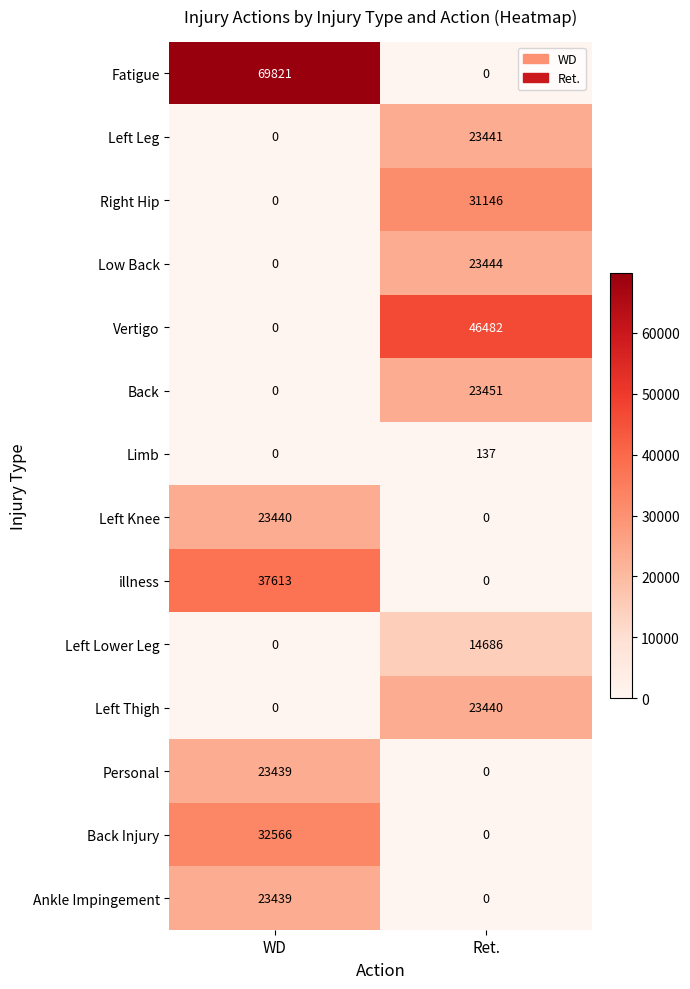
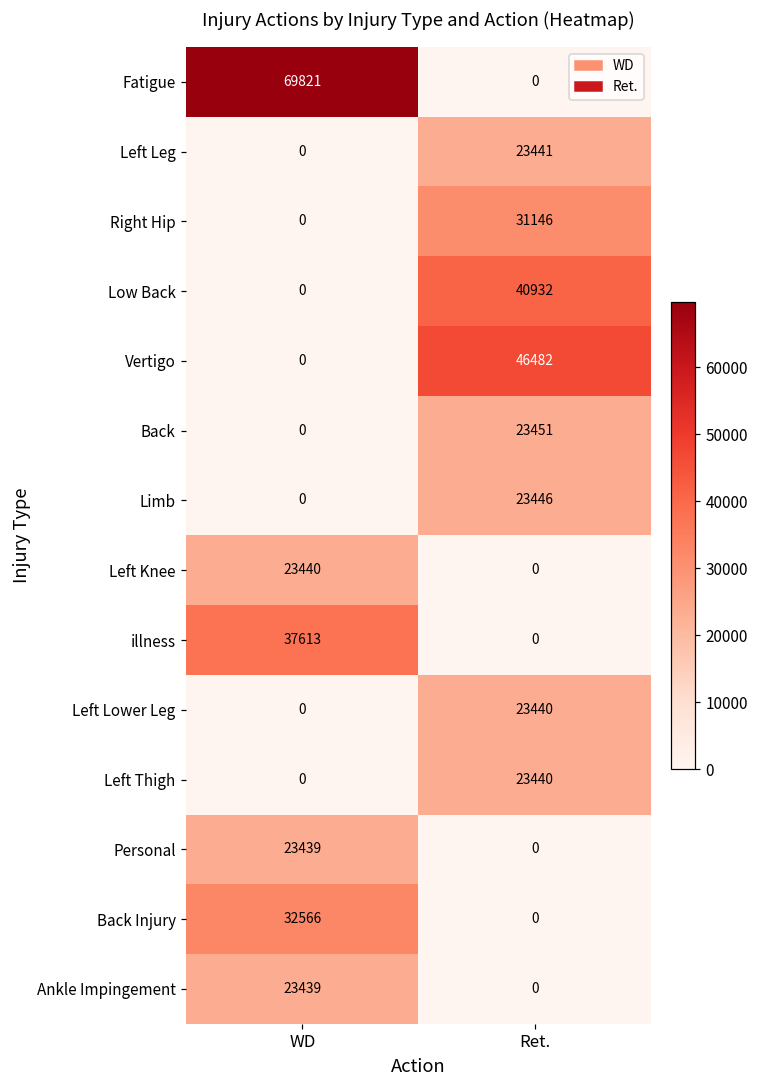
  {
    "Fatigue": {
      "WD": 69821,
      "Ret.": 0
    },
    "Left Leg": {
      "WD": 0,
      "Ret.": 23441
    },
    "Right Hip": {
      "WD": 0,
      "Ret.": 31146
    },
    "Low Back": {
      "WD": 0,
-     "Ret.": 23444
+     "Ret.": 40932
    },
    "Vertigo": {
      "WD": 0,
      "Ret.": 46482
    },
    "Back": {
      "WD": 0,
      "Ret.": 23451
    },
    "Limb": {
      "WD": 0,
-     "Ret.": 137
+     "Ret.": 23446
    },
    "Left Knee": {
      "WD": 23440,
      "Ret.": 0
    },
    "illness": {
      "WD": 37613,
      "Ret.": 0
    },
    "Left Lower Leg": {
      "WD": 0,
-     "Ret.": 14686
+     "Ret.": 23440
    },
    "Left Thigh": {
      "WD": 0,
      "Ret.": 23440
    },
    "Personal": {
      "WD": 23439,
      "Ret.": 0
    },
    "Back Injury": {
      "WD": 32566,
      "Ret.": 0
    },
    "Ankle Impingement": {
      "WD": 23439,
      "Ret.": 0
    }
  }
